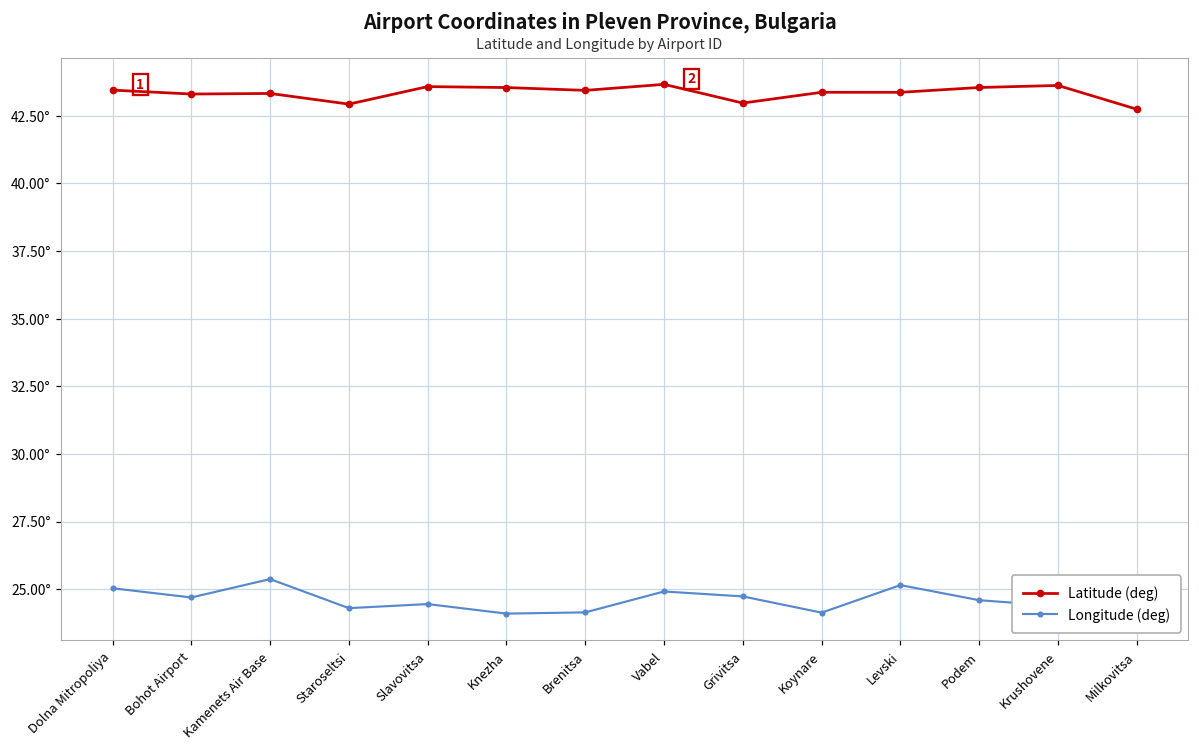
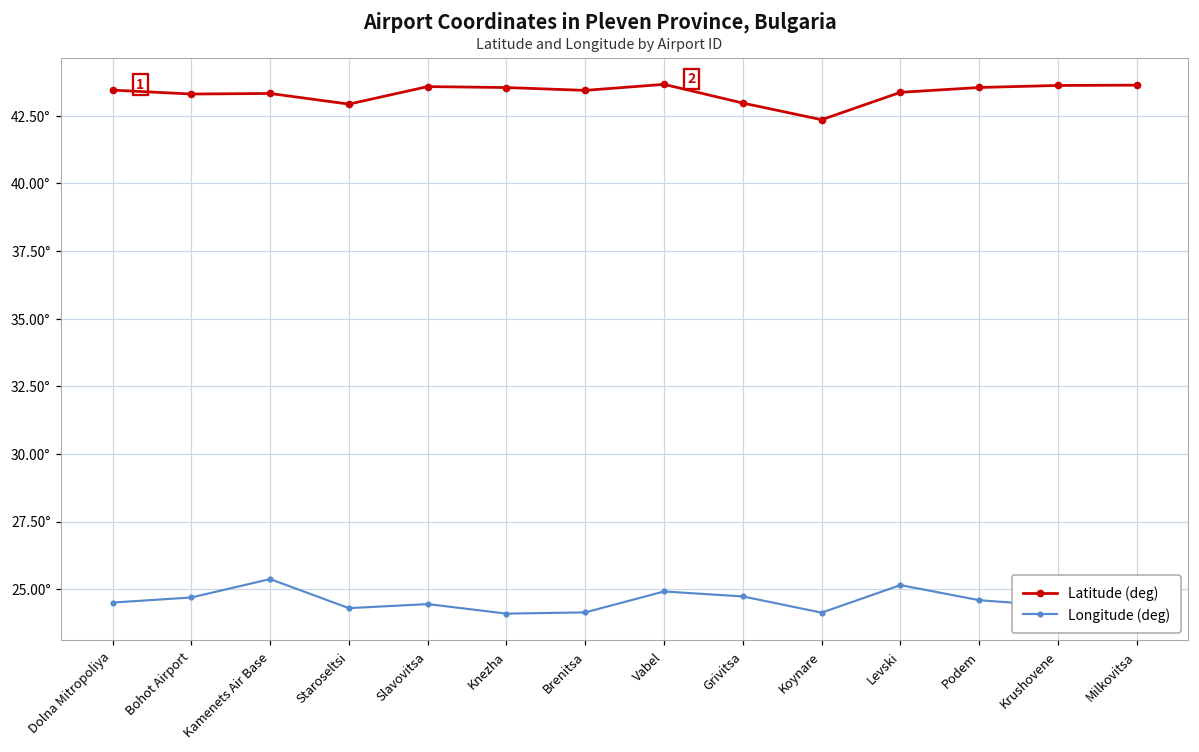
  {
    "Latitude (deg)": {
      "Bohot Airport": "43.3°",
      "Kamenets Air Base": "43.3°",
      "Staroseltsi": "42.9°",
      "Slavovitsa": "43.6°",
      "Knezha": "43.5°",
      "Brenitsa": "43.4°",
      "Grivitsa": "43.0°",
-     "Koynare": "43.4°",
+     "Koynare": "42.4°",
      "Levski": "43.4°",
      "Podem": "43.5°",
      "Krushovene": "43.6°",
-     "Milkovitsa": "42.7°"
+     "Milkovitsa": "43.6°"
    },
    "Longitude (deg)": {
-     "Dolna Mitropoliya": "25.0°",
+     "Dolna Mitropoliya": "24.5°",
      "Bohot Airport": "24.7°",
      "Kamenets Air Base": "25.4°",
      "Staroseltsi": "24.3°",
      "Slavovitsa": "24.4°",
      "Knezha": "24.1°",
      "Brenitsa": "24.1°",
      "Vabel": "24.9°",
      "Grivitsa": "24.7°",
      "Koynare": "24.1°",
      "Levski": "25.1°",
      "Podem": "24.6°"
    }
  }
